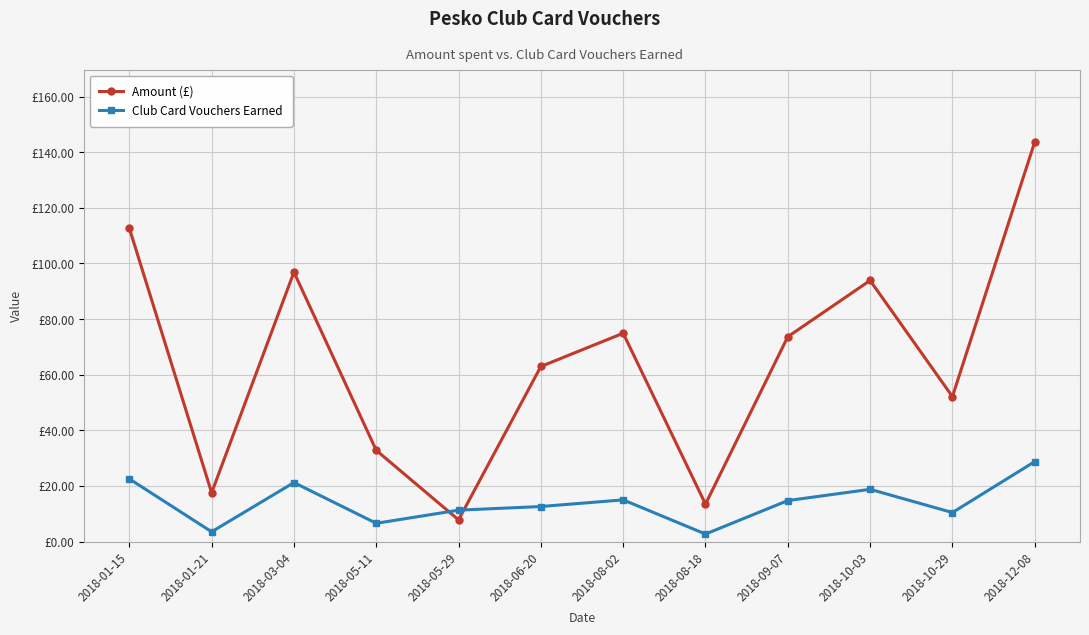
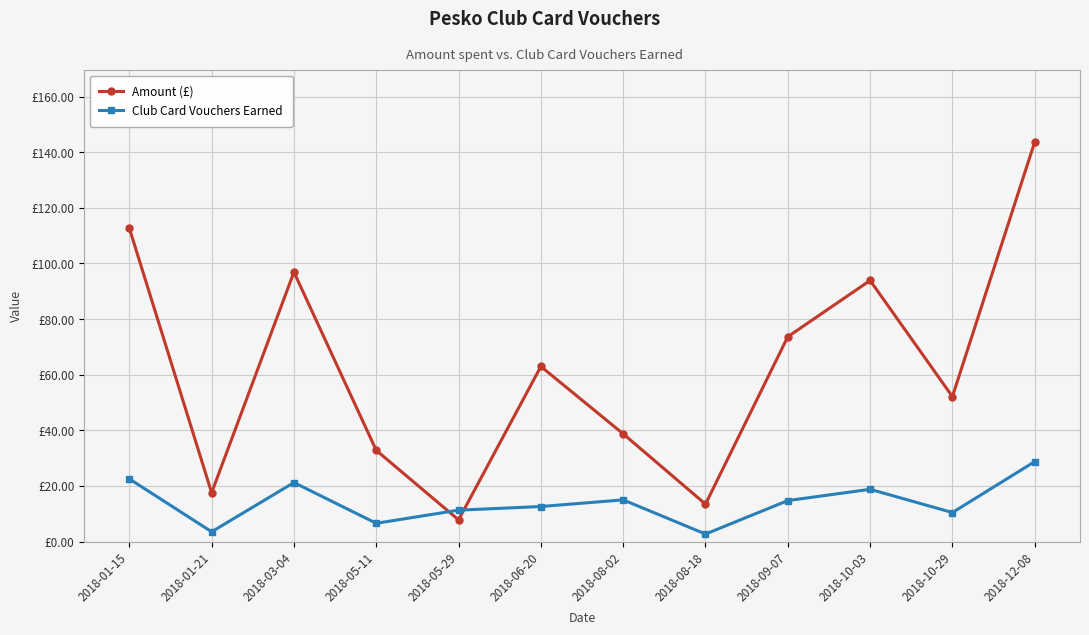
  {
    "Amount (£)": {
      "2018-01-15": "£113",
      "2018-01-21": "£18",
      "2018-03-04": "£97",
      "2018-05-11": "£33",
      "2018-05-29": "£8",
      "2018-06-20": "£63",
-     "2018-08-02": "£75",
+     "2018-08-02": "£39",
      "2018-08-18": "£13",
      "2018-09-07": "£74",
      "2018-10-03": "£94",
      "2018-10-29": "£52",
      "2018-12-08": "£144"
    },
    "Club Card Vouchers Earned": {
      "2018-01-15": "£23",
      "2018-01-21": "£4",
      "2018-03-04": "£21",
      "2018-05-11": "£7",
      "2018-05-29": "£11",
      "2018-06-20": "£13",
      "2018-08-02": "£15",
      "2018-08-18": "£3",
      "2018-09-07": "£15",
      "2018-10-03": "£19",
      "2018-10-29": "£10",
      "2018-12-08": "£29"
    }
  }
